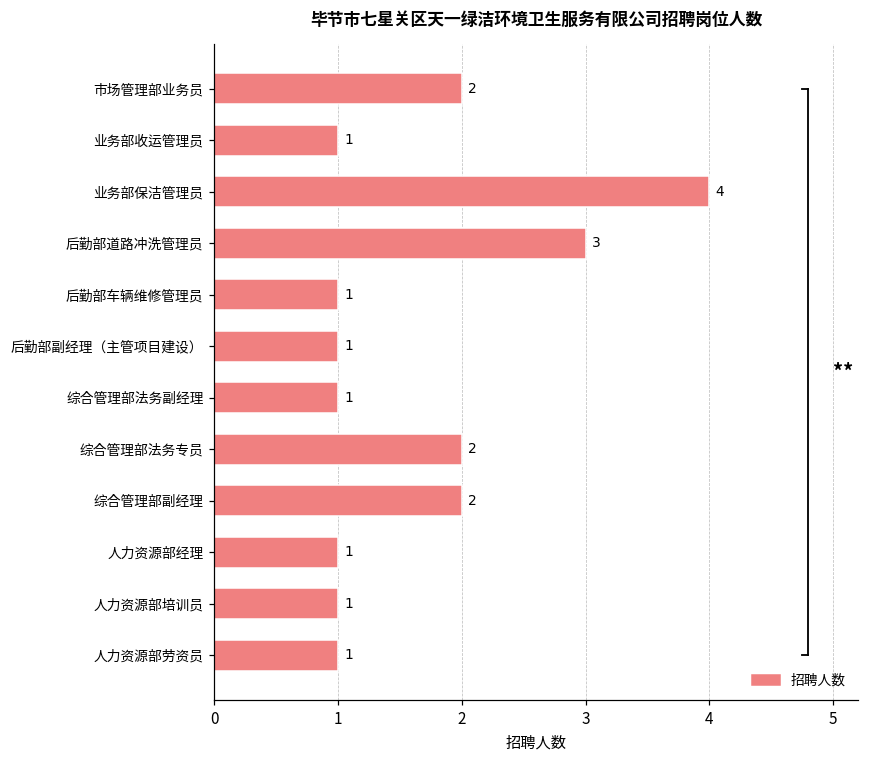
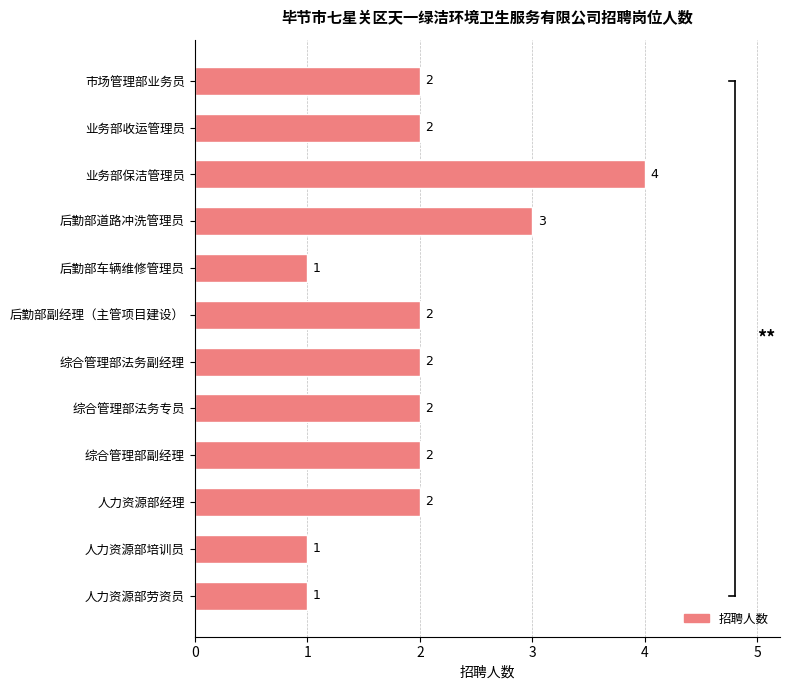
  {
    "招聘人数": {
      "市场管理部业务员": 2,
-     "业务部收运管理员": 1,
+     "业务部收运管理员": 2,
      "业务部保洁管理员": 4,
      "后勤部道路冲洗管理员": 3,
      "后勤部车辆维修管理员": 1,
-     "后勤部副经理（主管项目建设）": 1,
-     "综合管理部法务副经理": 1,
+     "后勤部副经理（主管项目建设）": 2,
+     "综合管理部法务副经理": 2,
      "综合管理部法务专员": 2,
      "综合管理部副经理": 2,
-     "人力资源部经理": 1,
+     "人力资源部经理": 2,
      "人力资源部培训员": 1,
      "人力资源部劳资员": 1
    }
  }
